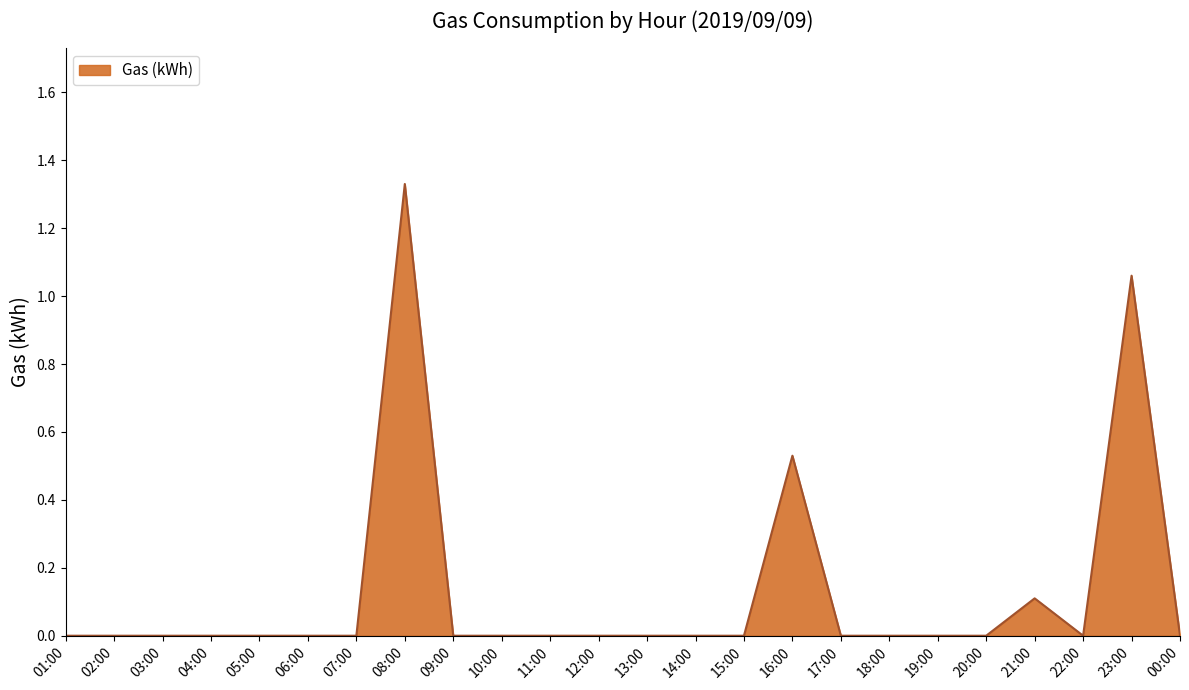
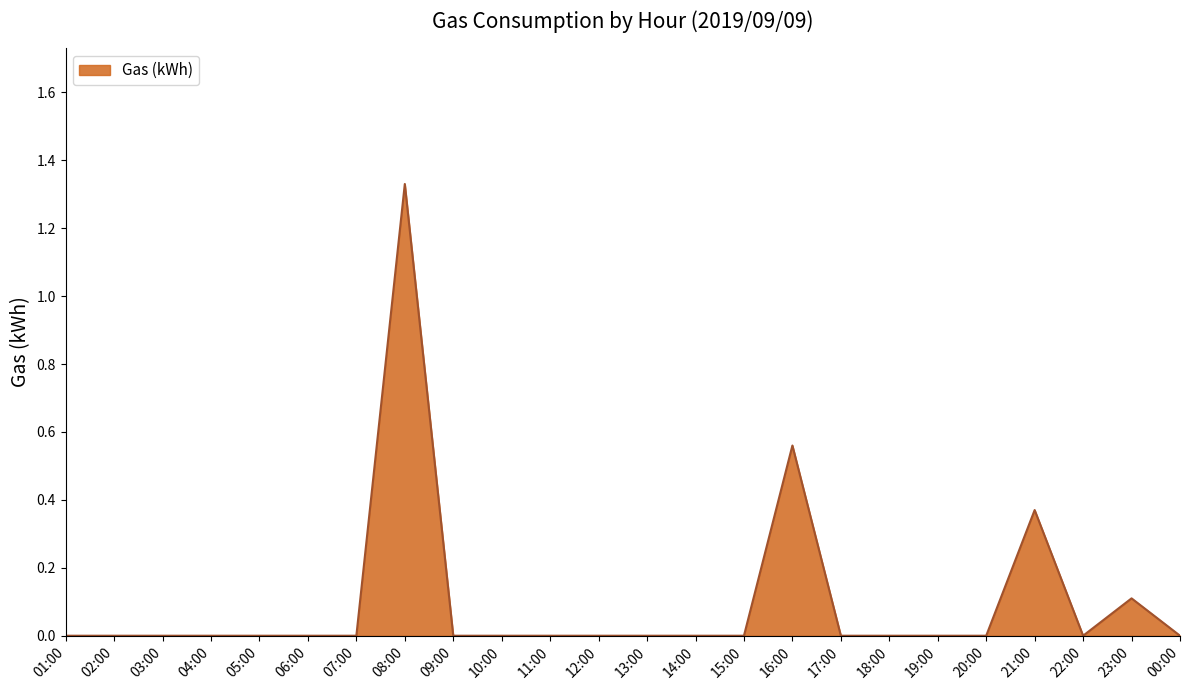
  {
    "01:00": 0.00,
    "02:00": 0.00,
    "03:00": 0.00,
    "04:00": 0.00,
    "05:00": 0.00,
    "06:00": 0.00,
    "07:00": 0.00,
    "08:00": 1.33,
    "09:00": 0.00,
    "10:00": 0.00,
    "11:00": 0.00,
    "12:00": 0.00,
    "13:00": 0.00,
    "14:00": 0.00,
    "15:00": 0.00,
-   "16:00": 0.53,
+   "16:00": 0.56,
    "17:00": 0.00,
    "18:00": 0.00,
    "19:00": 0.00,
    "20:00": 0.00,
-   "21:00": 0.11,
+   "21:00": 0.37,
    "22:00": 0.00,
-   "23:00": 1.06,
+   "23:00": 0.11,
    "00:00": 0.00
  }
